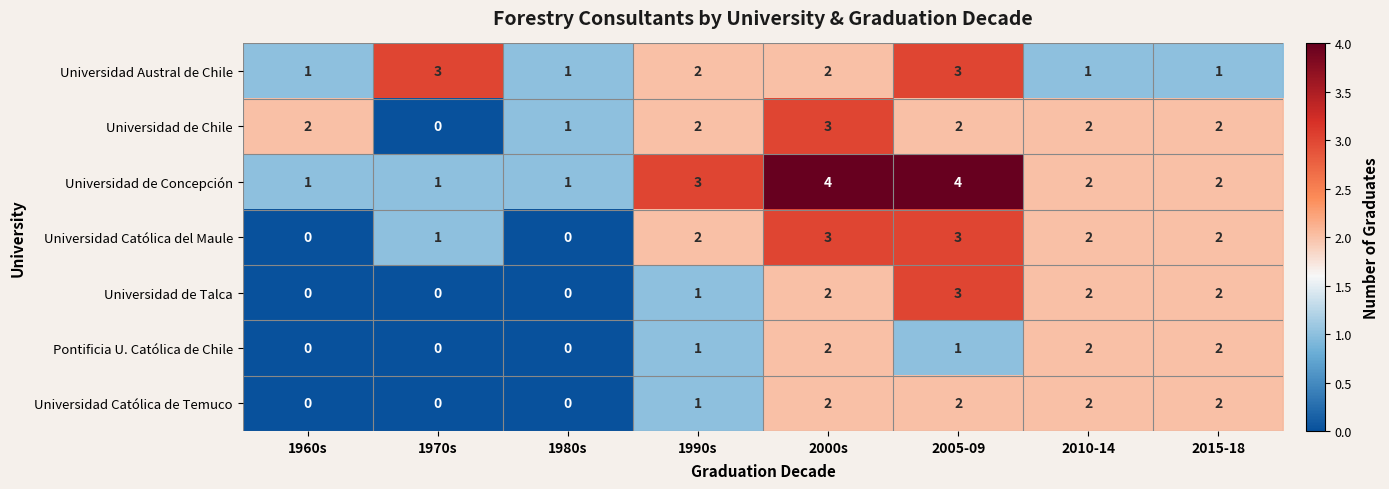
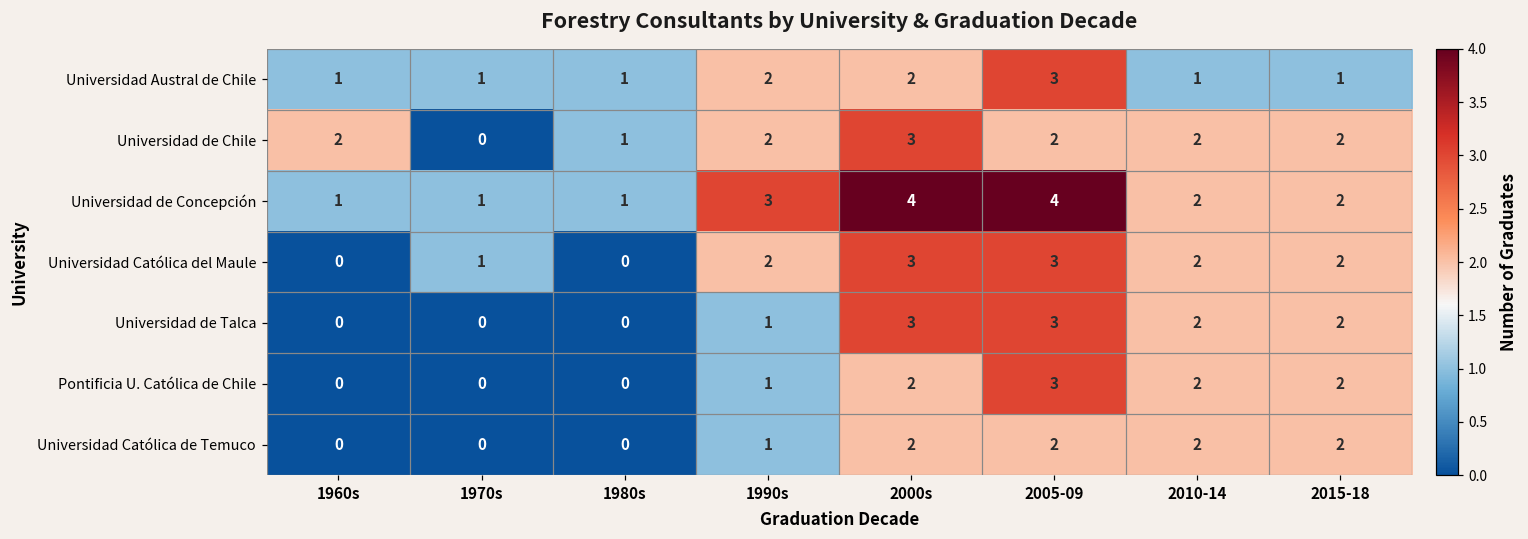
  {
    "Universidad Austral de Chile": {
      "1960s": 1,
-     "1970s": 3,
+     "1970s": 1,
      "1980s": 1,
      "1990s": 2,
      "2000s": 2,
      "2005-09": 3,
      "2010-14": 1,
      "2015-18": 1
    },
    "Universidad de Chile": {
      "1960s": 2,
      "1970s": 0,
      "1980s": 1,
      "1990s": 2,
      "2000s": 3,
      "2005-09": 2,
      "2010-14": 2,
      "2015-18": 2
    },
    "Universidad de Concepción": {
      "1960s": 1,
      "1970s": 1,
      "1980s": 1,
      "1990s": 3,
      "2000s": 4,
      "2005-09": 4,
      "2010-14": 2,
      "2015-18": 2
    },
    "Universidad Católica del Maule": {
      "1960s": 0,
      "1970s": 1,
      "1980s": 0,
      "1990s": 2,
      "2000s": 3,
      "2005-09": 3,
      "2010-14": 2,
      "2015-18": 2
    },
    "Universidad de Talca": {
      "1960s": 0,
      "1970s": 0,
      "1980s": 0,
      "1990s": 1,
-     "2000s": 2,
+     "2000s": 3,
      "2005-09": 3,
      "2010-14": 2,
      "2015-18": 2
    },
    "Pontificia U. Católica de Chile": {
      "1960s": 0,
      "1970s": 0,
      "1980s": 0,
      "1990s": 1,
      "2000s": 2,
-     "2005-09": 1,
+     "2005-09": 3,
      "2010-14": 2,
      "2015-18": 2
    },
    "Universidad Católica de Temuco": {
      "1960s": 0,
      "1970s": 0,
      "1980s": 0,
      "1990s": 1,
      "2000s": 2,
      "2005-09": 2,
      "2010-14": 2,
      "2015-18": 2
    }
  }
